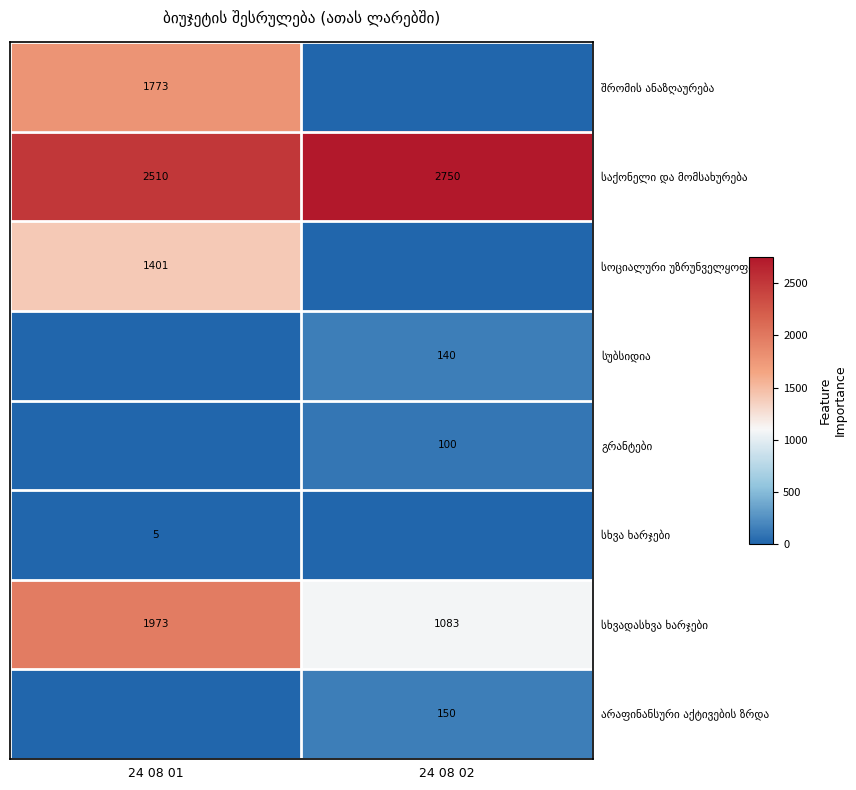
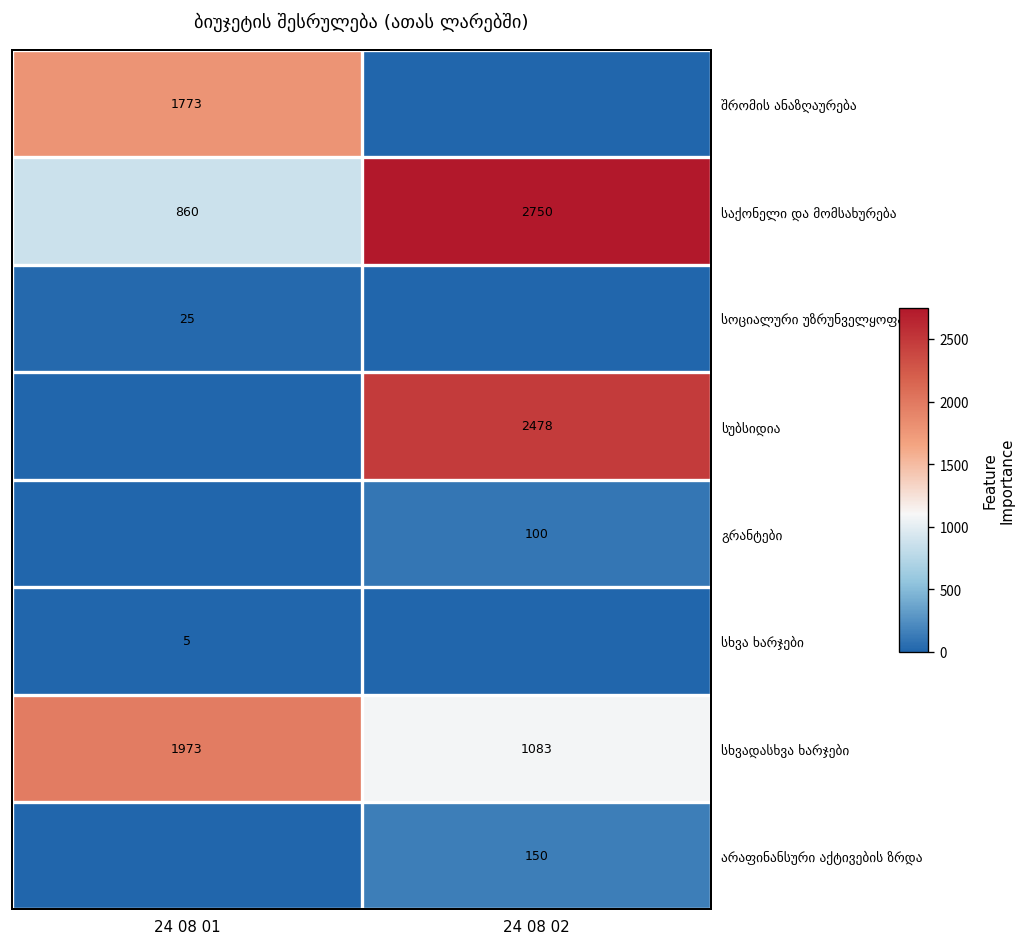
  {
    "შრომის ანაზღაურება": {
      "24 08 01": 1773
    },
    "საქონელი და მომსახურება": {
-     "24 08 01": 2510,
+     "24 08 01": 860,
      "24 08 02": 2750
    },
    "სოციალური უზრუნველყოფა": {
-     "24 08 01": 1401
+     "24 08 01": 25
    },
    "სუბსიდია": {
-     "24 08 02": 140
+     "24 08 02": 2478
    },
    "გრანტები": {
      "24 08 02": 100
    },
    "სხვა ხარჯები": {
      "24 08 01": 5
    },
    "სხვადასხვა ხარჯები": {
      "24 08 01": 1973,
      "24 08 02": 1083
    },
    "არაფინანსური აქტივების ზრდა": {
      "24 08 02": 150
    }
  }
